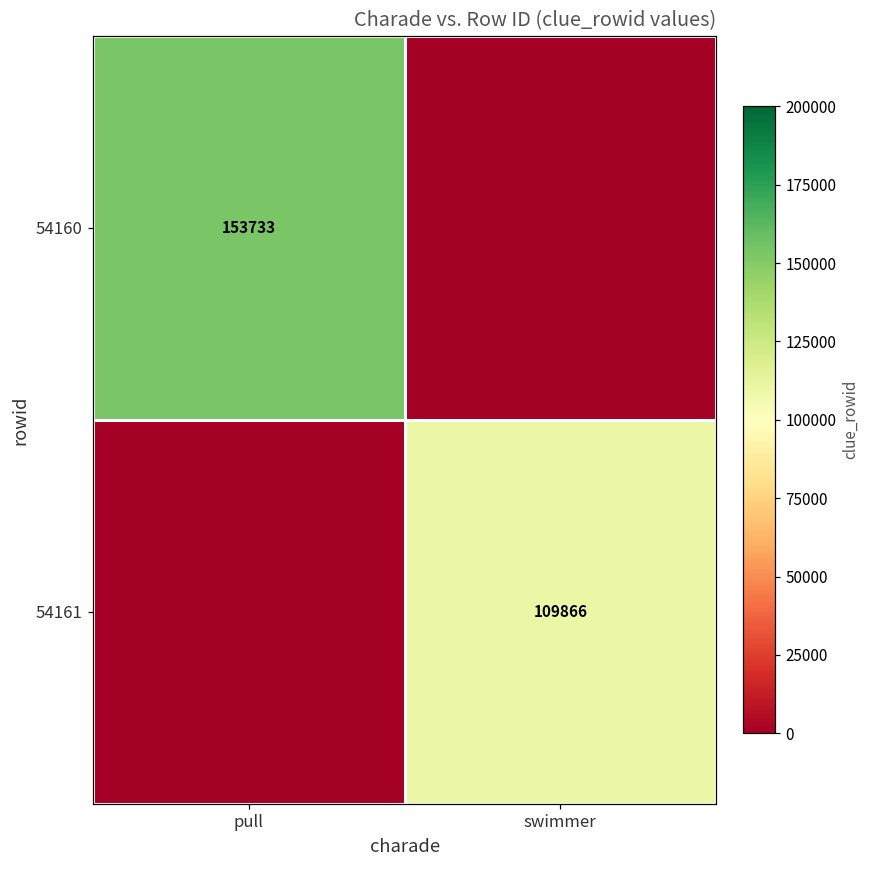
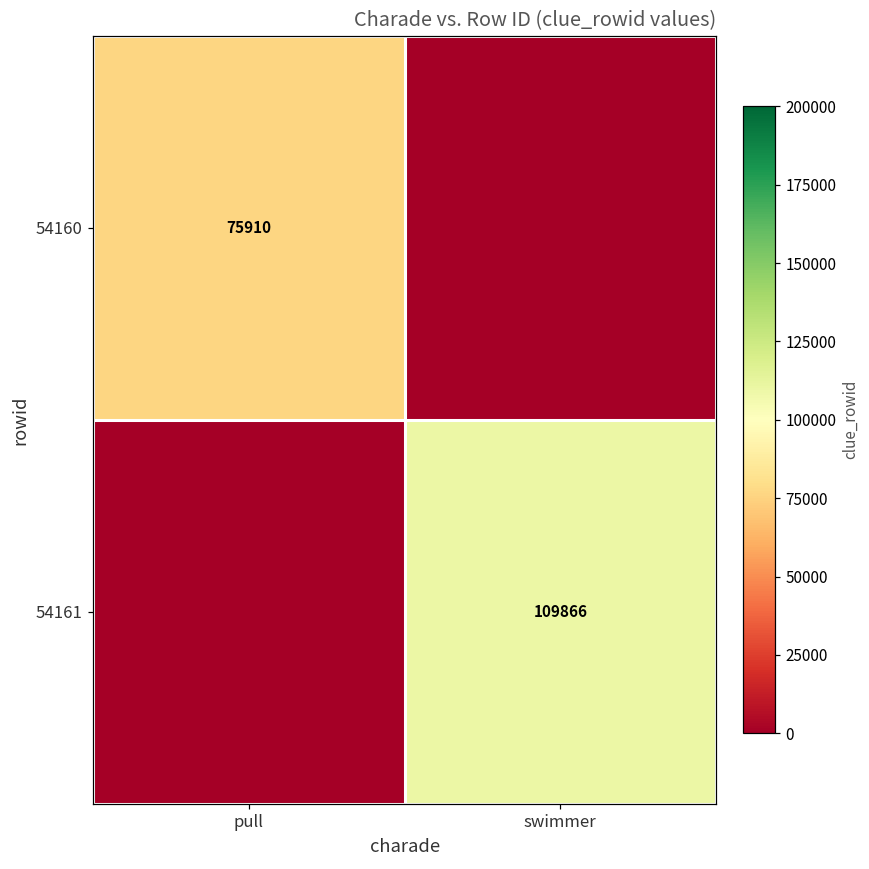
  {
    "54160": {
-     "pull": 153733
+     "pull": 75910
    },
    "54161": {
      "swimmer": 109866
    }
  }
